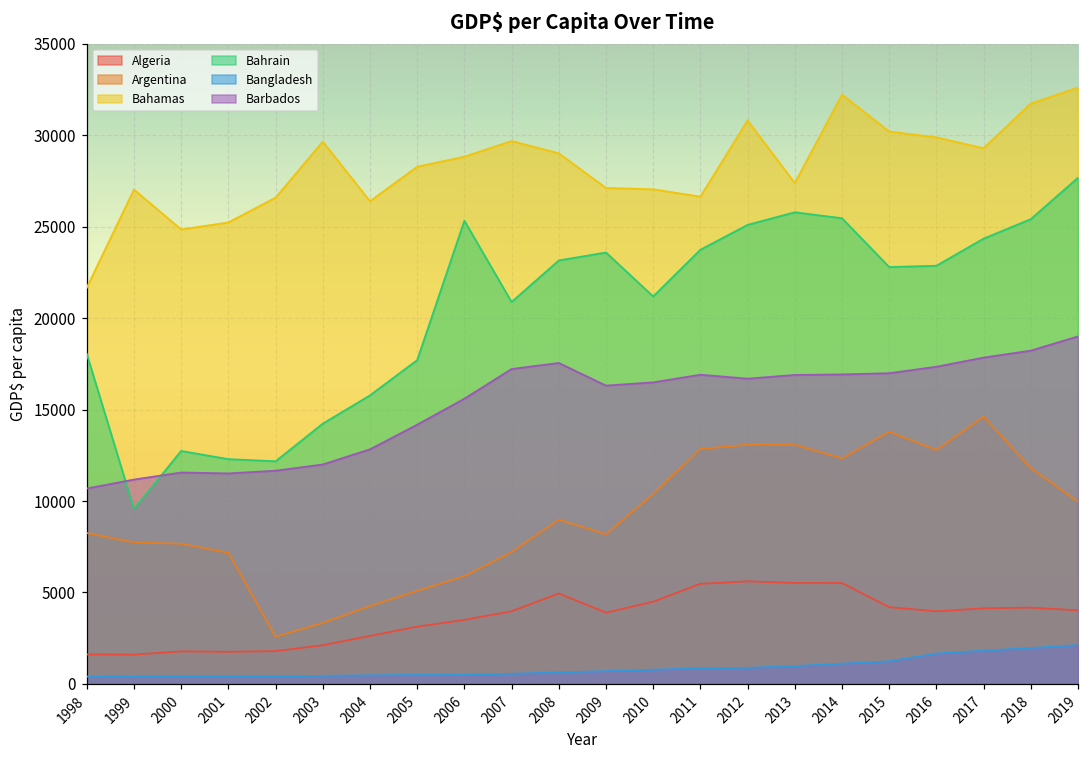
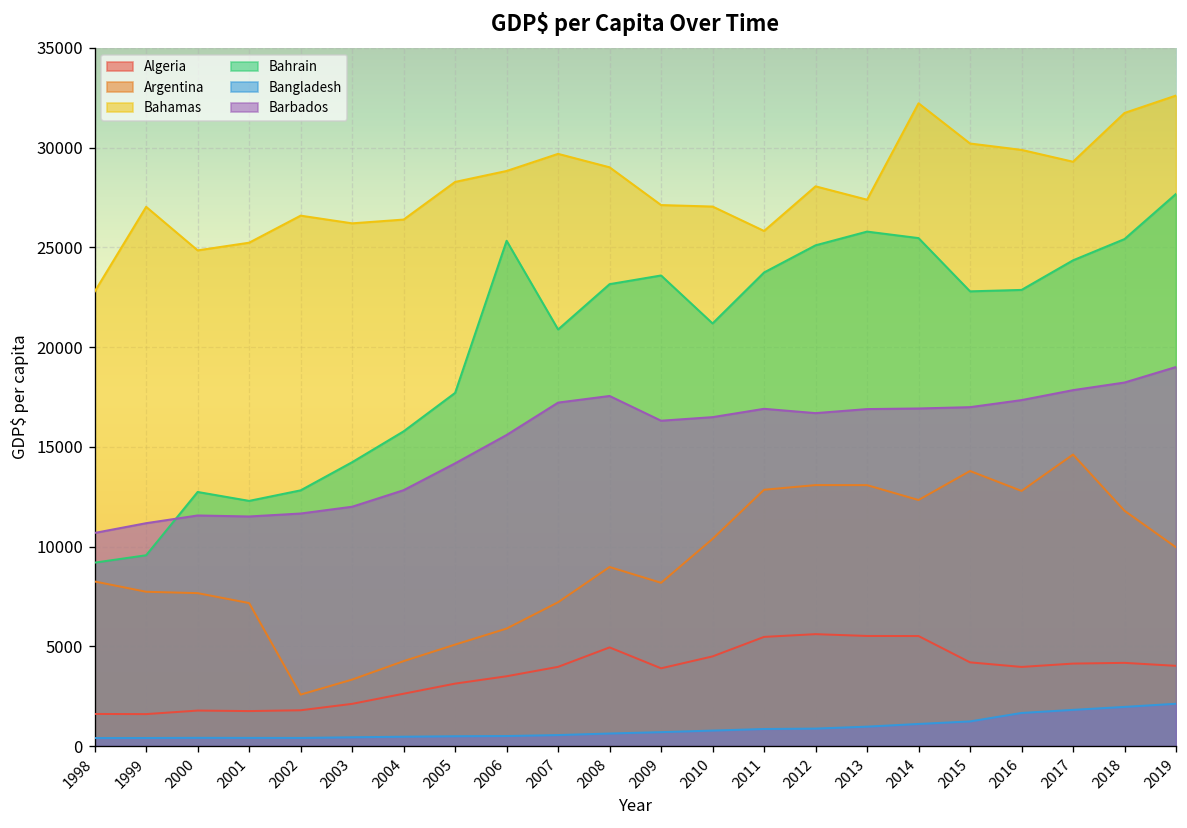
  {
    "Bahamas": {
-     "1998": 21700,
+     "1998": 22800,
      "1999": 27000,
      "2000": 24800,
      "2001": 25200,
      "2002": 26600,
-     "2003": 29700,
+     "2003": 26200,
      "2004": 26400,
      "2005": 28300,
      "2006": 28800,
      "2007": 29700,
      "2008": 29000,
      "2009": 27100,
      "2010": 27000,
-     "2011": 26600,
-     "2012": 30800,
+     "2011": 25800,
+     "2012": 28100,
      "2013": 27400,
      "2014": 32200,
      "2015": 30200,
      "2016": 29900,
      "2017": 29300,
      "2018": 31700,
      "2019": 32600
    },
    "Bahrain": {
-     "1998": 18000,
+     "1998": 9200,
      "1999": 9600,
      "2000": 12700,
      "2001": 12300,
-     "2002": 12200,
+     "2002": 12800,
      "2003": 14200,
      "2004": 15800,
      "2005": 17700,
      "2006": 25300,
      "2007": 20900,
      "2008": 23200,
      "2009": 23600,
      "2010": 21200,
      "2011": 23700,
      "2012": 25100,
      "2013": 25800,
      "2014": 25500,
      "2015": 22800,
      "2016": 22900,
      "2017": 24300,
      "2018": 25400,
      "2019": 27700
    },
    "Bangladesh": {
      "1998": 400,
      "1999": 400,
      "2000": 400,
      "2001": 400,
      "2002": 400,
      "2003": 400,
      "2004": 500,
      "2005": 500,
      "2006": 500,
      "2007": 600,
      "2008": 600,
      "2009": 700,
      "2010": 800,
      "2011": 900,
      "2012": 900,
      "2013": 1000,
      "2014": 1100,
      "2015": 1200,
      "2016": 1700,
      "2017": 1800,
      "2018": 2000,
      "2019": 2100
    },
    "Barbados": {
      "1998": 10700,
      "1999": 11200,
      "2000": 11600,
      "2001": 11500,
      "2002": 11700,
      "2003": 12000,
      "2004": 12800,
      "2005": 14200,
      "2006": 15600,
      "2007": 17200,
      "2008": 17600,
      "2009": 16300,
      "2010": 16500,
      "2011": 16900,
      "2012": 16700,
      "2013": 16900,
      "2014": 16900,
      "2015": 17000,
      "2016": 17300,
      "2017": 17800,
      "2018": 18200,
      "2019": 19000
    }
  }
